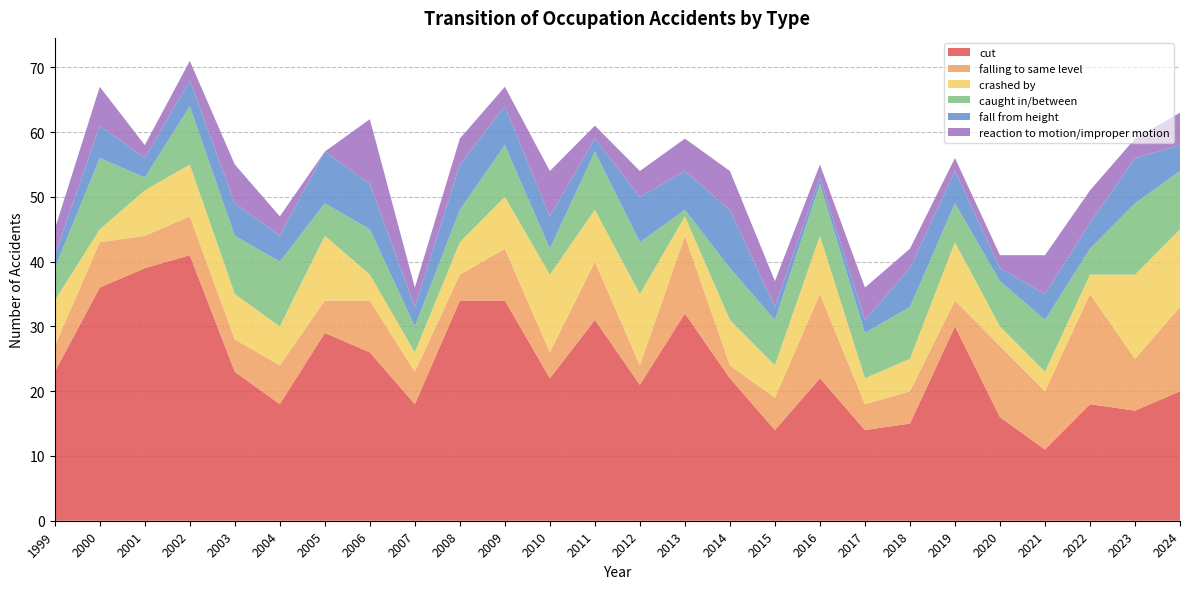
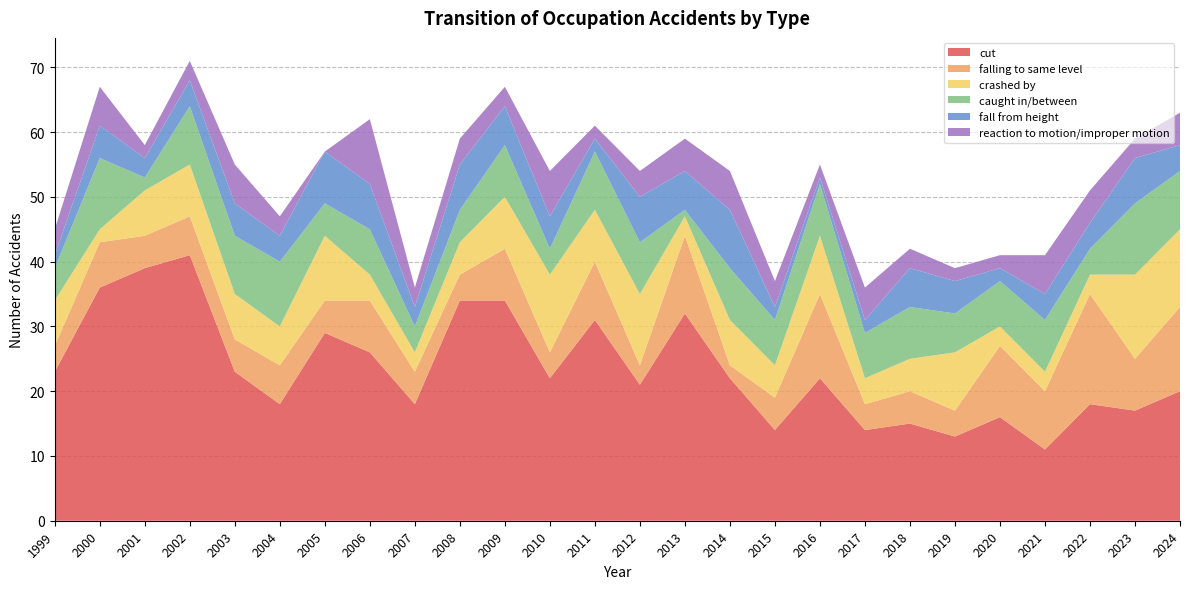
  {
    "cut": {
      "1999": 23,
      "2000": 36,
      "2001": 39,
      "2002": 41,
      "2003": 23,
      "2004": 18,
      "2005": 29,
      "2006": 26,
      "2007": 18,
      "2008": 34,
      "2009": 34,
      "2010": 22,
      "2011": 31,
      "2012": 21,
      "2013": 32,
      "2014": 22,
      "2015": 14,
      "2016": 22,
      "2017": 14,
      "2018": 15,
-     "2019": 30,
+     "2019": 13,
      "2020": 16,
      "2021": 11,
      "2022": 18,
      "2023": 17,
      "2024": 20
    },
    "caught in/between": {
      "1999": 5,
      "2000": 11,
      "2001": 2,
      "2002": 9,
      "2003": 9,
      "2004": 10,
      "2005": 5,
      "2006": 7,
      "2007": 4,
      "2008": 5,
      "2009": 8,
      "2010": 4,
      "2011": 9,
      "2012": 8,
      "2013": 1,
      "2014": 8,
      "2015": 7,
      "2016": 8,
      "2017": 7,
      "2018": 8,
      "2019": 6,
      "2020": 7,
      "2021": 8,
      "2022": 4,
      "2023": 11,
      "2024": 9
    },
    "fall from height": {
      "1999": 2,
      "2000": 5,
      "2001": 3,
      "2002": 4,
      "2003": 5,
      "2004": 4,
      "2006": 7,
      "2007": 3,
      "2008": 7,
      "2009": 6,
      "2010": 5,
      "2011": 2,
      "2012": 7,
      "2013": 6,
      "2014": 9,
      "2015": 2,
      "2016": 1,
      "2017": 2,
      "2018": 6,
      "2019": 5,
      "2020": 2,
      "2021": 4,
      "2022": 4,
      "2023": 7,
      "2024": 4
    },
    "reaction to motion/improper motion": {
      "1999": 4,
      "2000": 6,
      "2001": 2,
      "2002": 3,
      "2003": 6,
      "2004": 3,
      "2006": 10,
      "2007": 3,
      "2008": 4,
      "2009": 3,
      "2010": 7,
      "2011": 2,
      "2012": 4,
      "2013": 5,
      "2014": 6,
      "2015": 4,
      "2016": 2,
      "2017": 5,
      "2018": 3,
      "2019": 2,
      "2020": 2,
      "2021": 6,
      "2022": 5,
      "2024": 5
    }
  }
